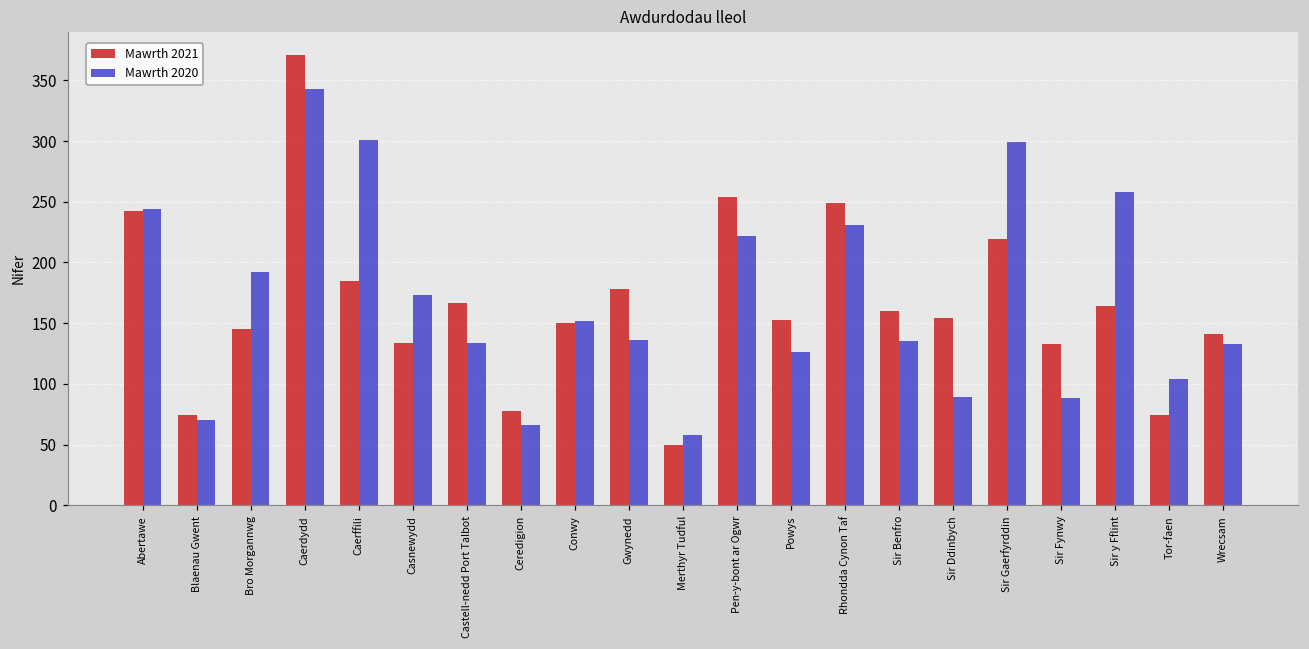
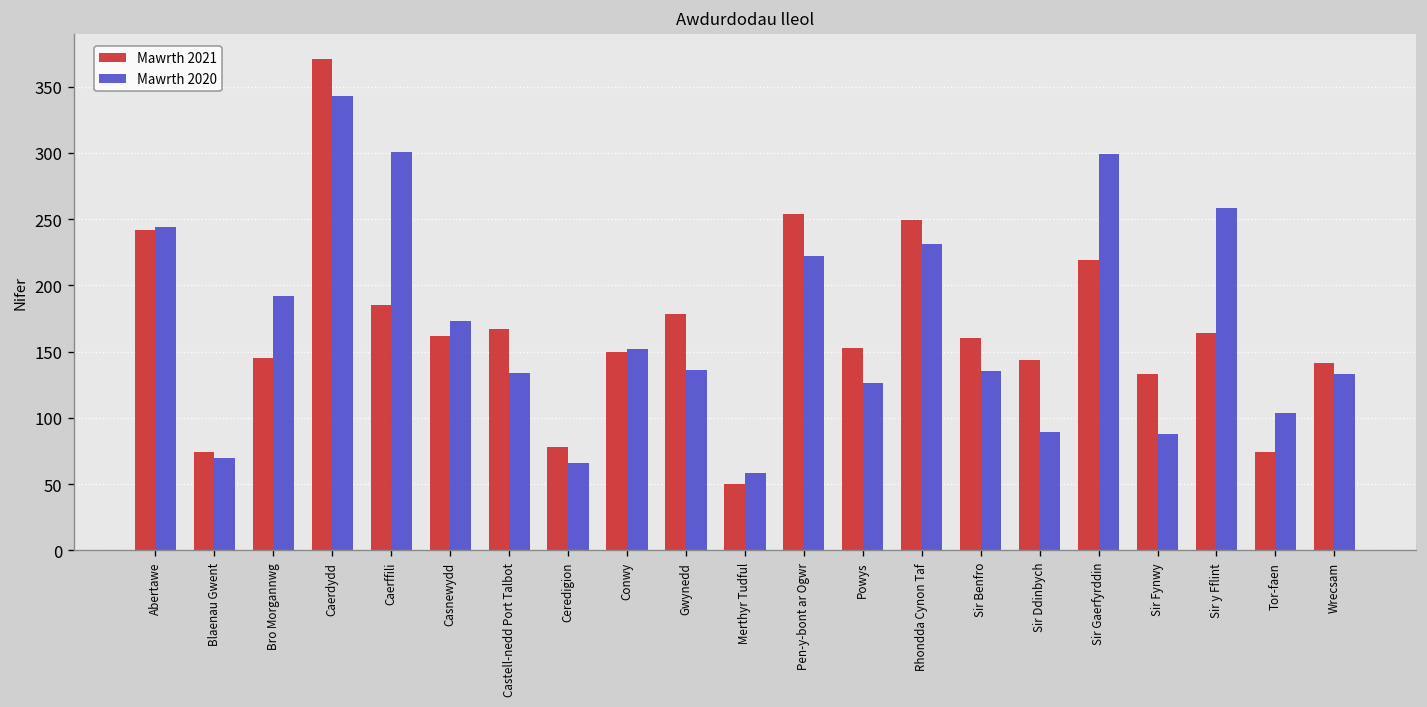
  {
    "Mawrth 2021": {
      "Abertawe": 242,
      "Blaenau Gwent": 74,
      "Bro Morgannwg": 145,
      "Caerdydd": 371,
      "Caerffili": 185,
-     "Casnewydd": 134,
+     "Casnewydd": 162,
      "Castell-nedd Port Talbot": 167,
      "Ceredigion": 78,
      "Conwy": 150,
      "Gwynedd": 178,
      "Merthyr Tudful": 50,
      "Pen-y-bont ar Ogwr": 254,
      "Powys": 153,
      "Rhondda Cynon Taf": 249,
      "Sir Benfro": 160,
-     "Sir Ddinbych": 154,
+     "Sir Ddinbych": 144,
      "Sir Gaerfyrddin": 219,
      "Sir Fynwy": 133,
      "Sir y Fflint": 164,
      "Tor-faen": 74,
      "Wrecsam": 141
    },
    "Mawrth 2020": {
      "Abertawe": 244,
      "Blaenau Gwent": 70,
      "Bro Morgannwg": 192,
      "Caerdydd": 343,
      "Caerffili": 301,
      "Casnewydd": 173,
      "Castell-nedd Port Talbot": 134,
      "Ceredigion": 66,
      "Conwy": 152,
      "Gwynedd": 136,
      "Merthyr Tudful": 58,
      "Pen-y-bont ar Ogwr": 222,
      "Powys": 126,
      "Rhondda Cynon Taf": 231,
      "Sir Benfro": 135,
      "Sir Ddinbych": 89,
      "Sir Gaerfyrddin": 299,
      "Sir Fynwy": 88,
      "Sir y Fflint": 258,
      "Tor-faen": 104,
      "Wrecsam": 133
    }
  }
